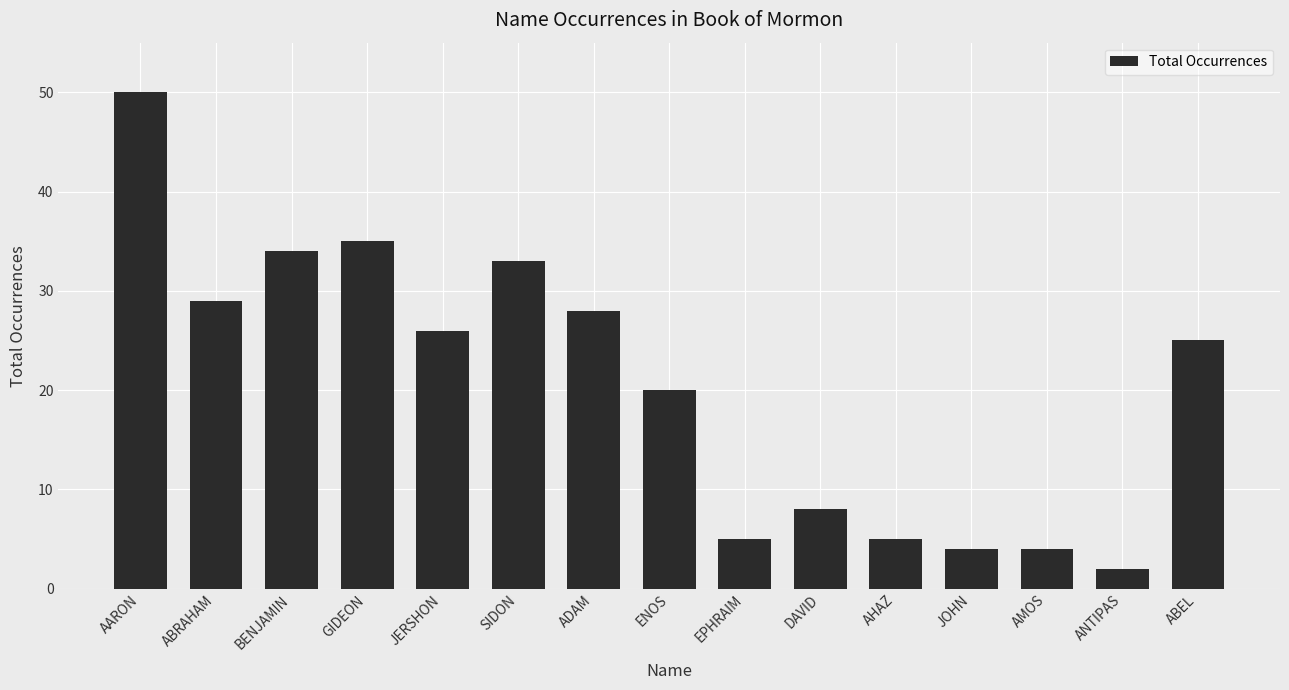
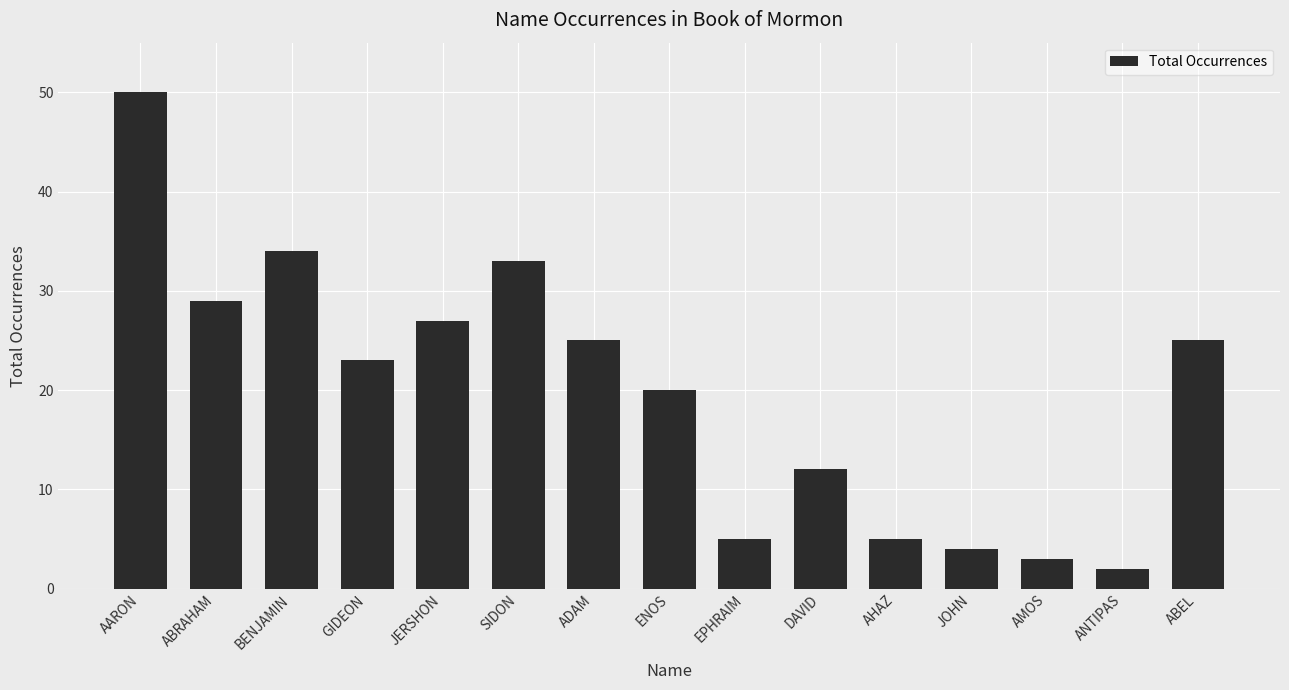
  {
    "AARON": 50,
    "ABRAHAM": 29,
    "BENJAMIN": 34,
-   "GIDEON": 35,
-   "JERSHON": 26,
+   "GIDEON": 23,
+   "JERSHON": 27,
    "SIDON": 33,
-   "ADAM": 28,
+   "ADAM": 25,
    "ENOS": 20,
    "EPHRAIM": 5,
-   "DAVID": 8,
+   "DAVID": 12,
    "AHAZ": 5,
    "JOHN": 4,
-   "AMOS": 4,
+   "AMOS": 3,
    "ANTIPAS": 2,
    "ABEL": 25
  }
